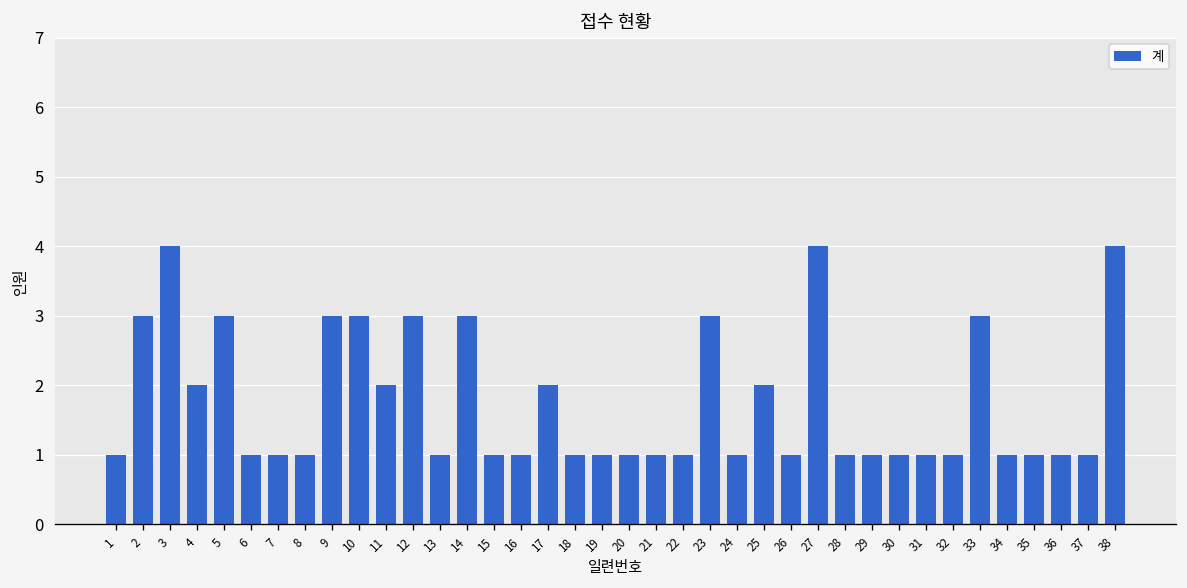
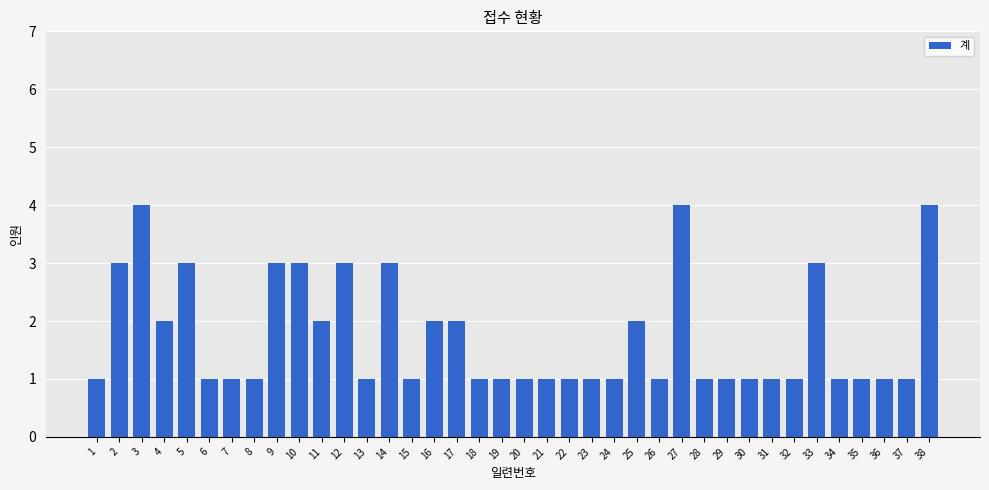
  {
    "1": 1,
    "2": 3,
    "3": 4,
    "4": 2,
    "5": 3,
    "6": 1,
    "7": 1,
    "8": 1,
    "9": 3,
    "10": 3,
    "11": 2,
    "12": 3,
    "13": 1,
    "14": 3,
    "15": 1,
-   "16": 1,
+   "16": 2,
    "17": 2,
    "18": 1,
    "19": 1,
    "20": 1,
    "21": 1,
    "22": 1,
-   "23": 3,
+   "23": 1,
    "24": 1,
    "25": 2,
    "26": 1,
    "27": 4,
    "28": 1,
    "29": 1,
    "30": 1,
    "31": 1,
    "32": 1,
    "33": 3,
    "34": 1,
    "35": 1,
    "36": 1,
    "37": 1,
    "38": 4
  }
